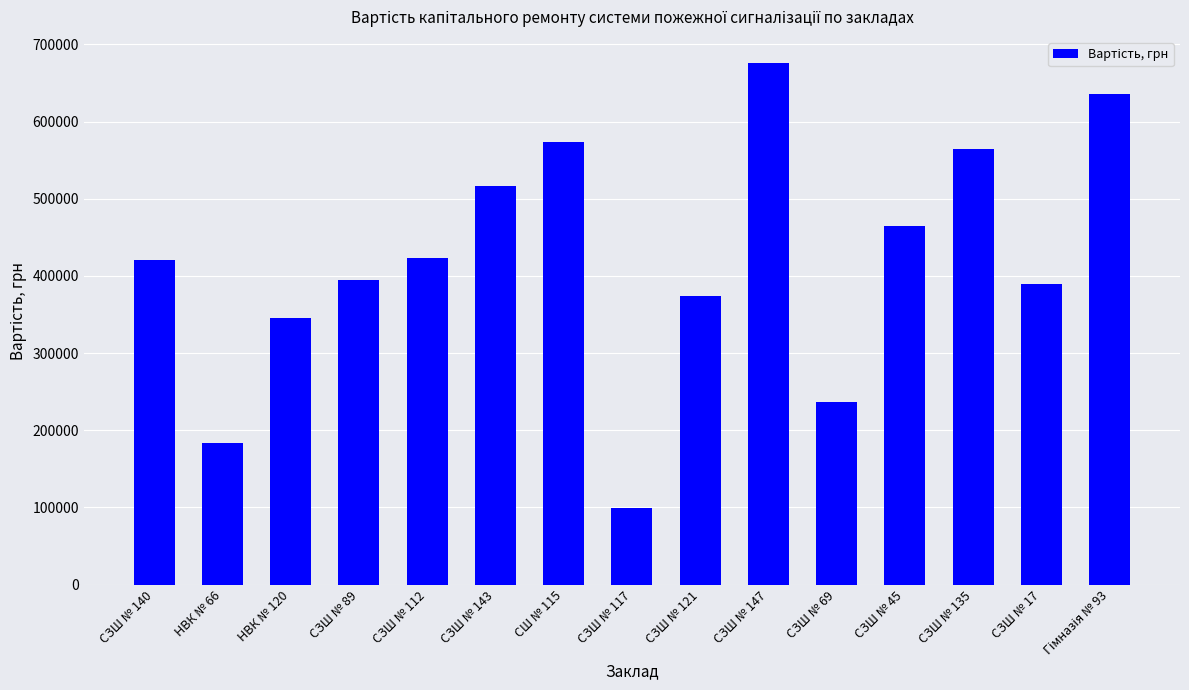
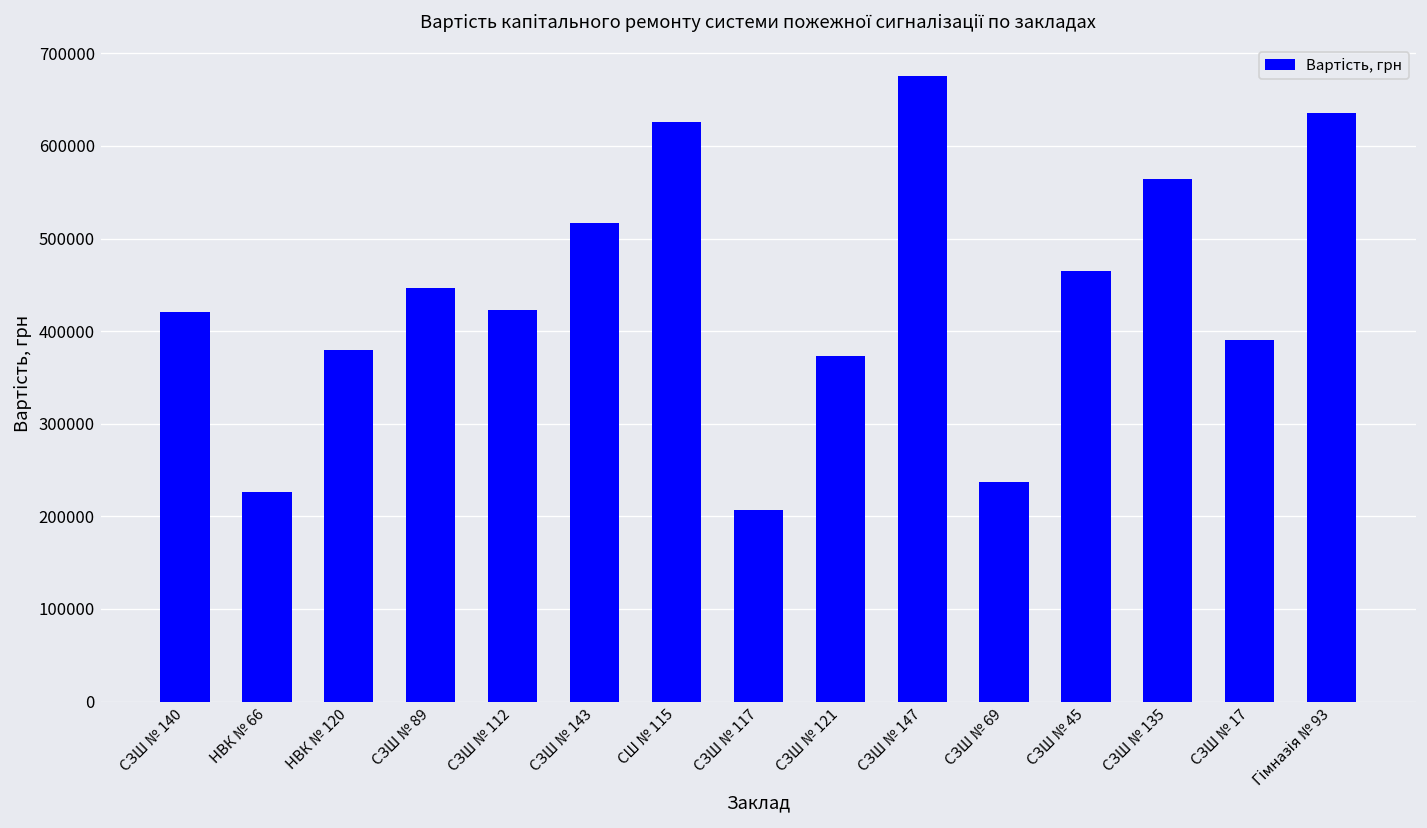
  {
    "СЗШ № 140": 420000,
-   "НВК № 66": 180000,
-   "НВК № 120": 340000,
-   "СЗШ № 89": 390000,
+   "НВК № 66": 230000,
+   "НВК № 120": 380000,
+   "СЗШ № 89": 450000,
    "СЗШ № 112": 420000,
    "СЗШ № 143": 520000,
-   "СШ № 115": 570000,
-   "СЗШ № 117": 100000,
+   "СШ № 115": 630000,
+   "СЗШ № 117": 210000,
    "СЗШ № 121": 370000,
    "СЗШ № 147": 680000,
    "СЗШ № 69": 240000,
    "СЗШ № 45": 460000,
    "СЗШ № 135": 560000,
    "СЗШ № 17": 390000,
    "Гімназія № 93": 640000
  }
